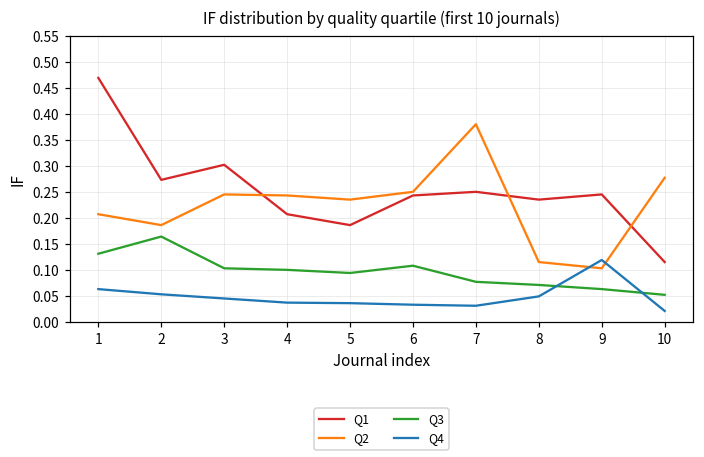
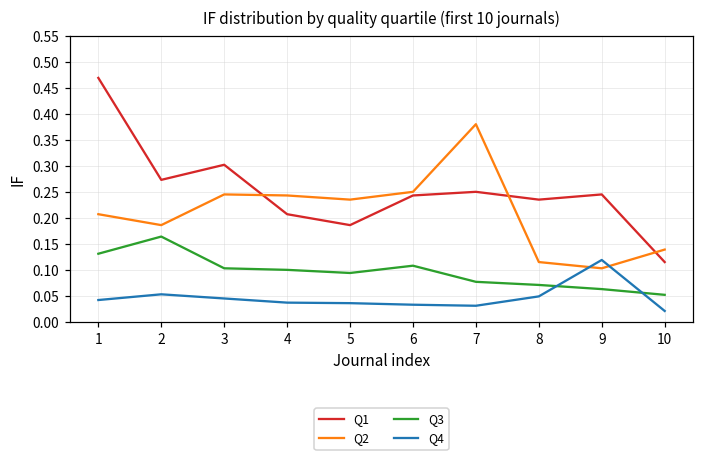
  {
    "Q1": {
      "1": 0.47,
      "2": 0.27,
      "3": 0.30,
      "4": 0.21,
      "5": 0.19,
      "6": 0.24,
      "7": 0.25,
      "8": 0.24,
      "9": 0.25,
      "10": 0.12
    },
    "Q2": {
      "1": 0.21,
      "2": 0.19,
      "3": 0.25,
      "4": 0.24,
      "5": 0.24,
      "6": 0.25,
      "7": 0.38,
      "8": 0.12,
      "9": 0.10,
-     "10": 0.28
+     "10": 0.14
    },
    "Q3": {
      "1": 0.13,
      "2": 0.16,
      "3": 0.10,
      "4": 0.10,
      "5": 0.09,
      "6": 0.11,
      "7": 0.08,
      "8": 0.07,
      "9": 0.06,
      "10": 0.05
    },
    "Q4": {
-     "1": 0.06,
+     "1": 0.04,
      "2": 0.05,
      "3": 0.05,
      "4": 0.04,
      "5": 0.04,
      "6": 0.03,
      "7": 0.03,
      "8": 0.05,
      "9": 0.12,
      "10": 0.02
    }
  }
